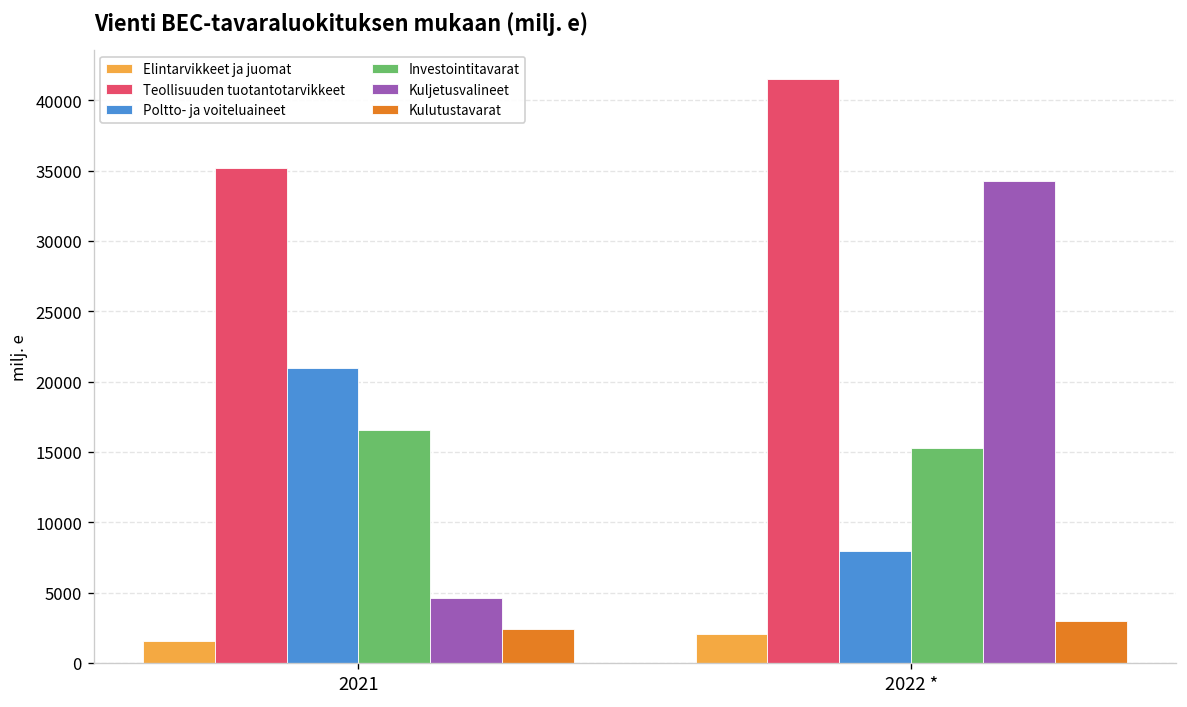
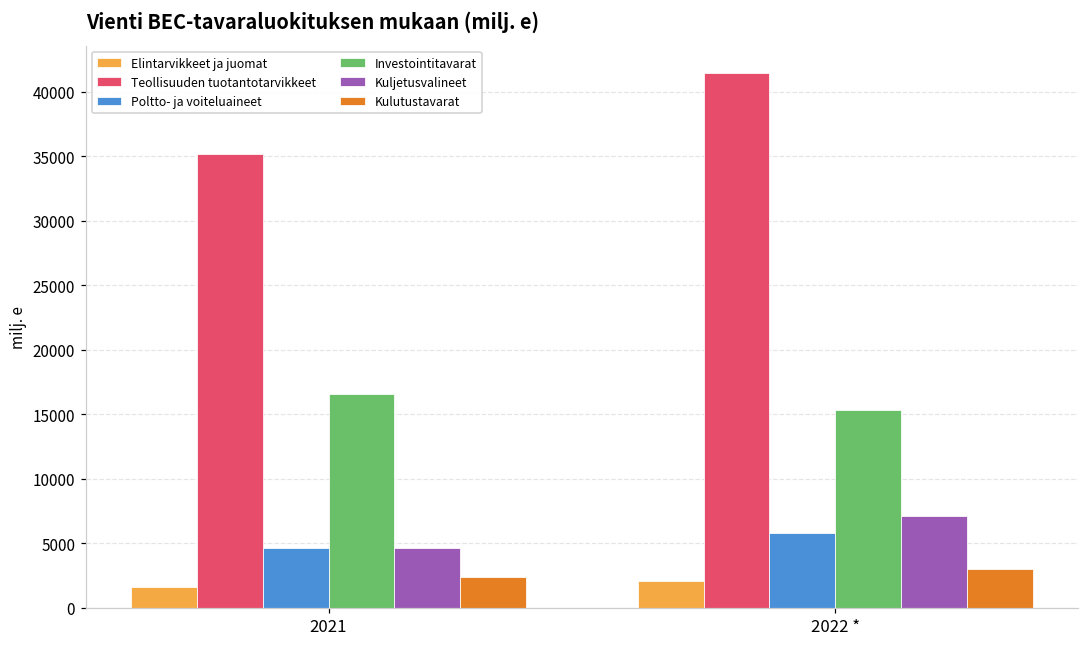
  {
    "Teollisuuden tuotantotarvikkeet": {
      "2021": 35200,
      "2022 *": 41500
    },
    "Poltto- ja voiteluaineet": {
-     "2021": 20900,
-     "2022 *": 8000
+     "2021": 4600,
+     "2022 *": 5800
    },
    "Investointitavarat": {
      "2021": 16600,
      "2022 *": 15300
    },
    "Kuljetusvalineet": {
      "2021": 4600,
-     "2022 *": 34300
+     "2022 *": 7100
    }
  }
